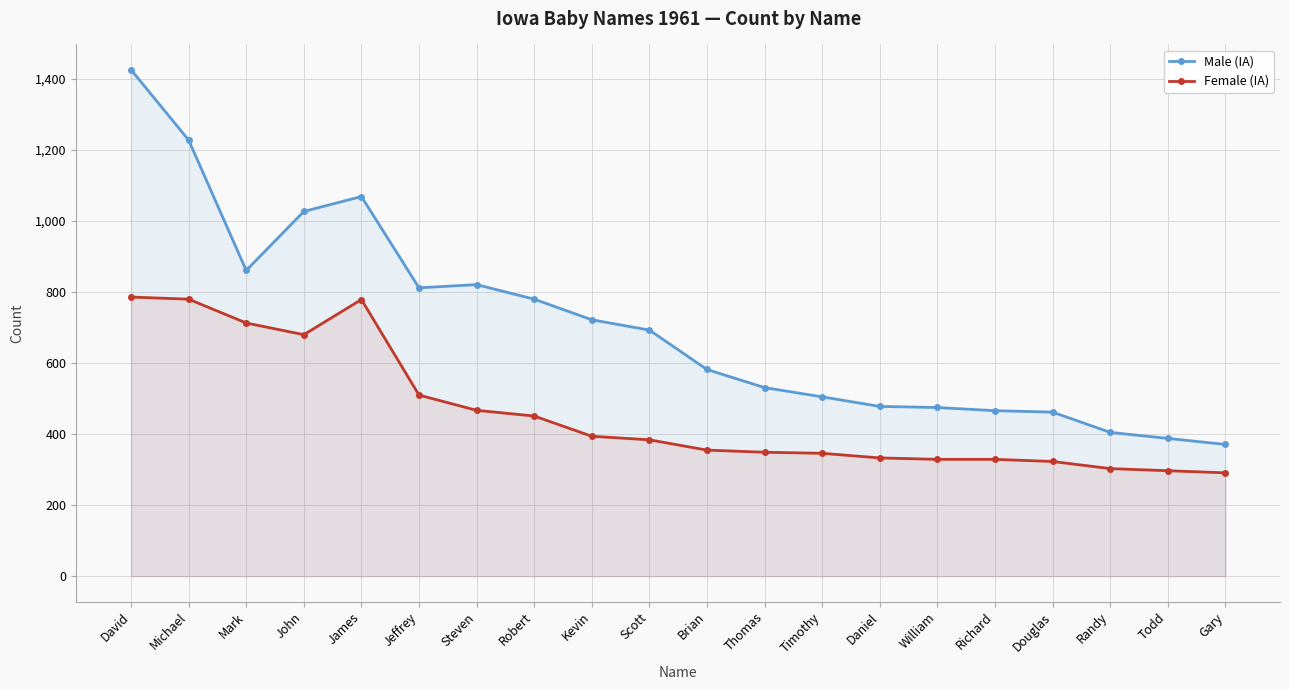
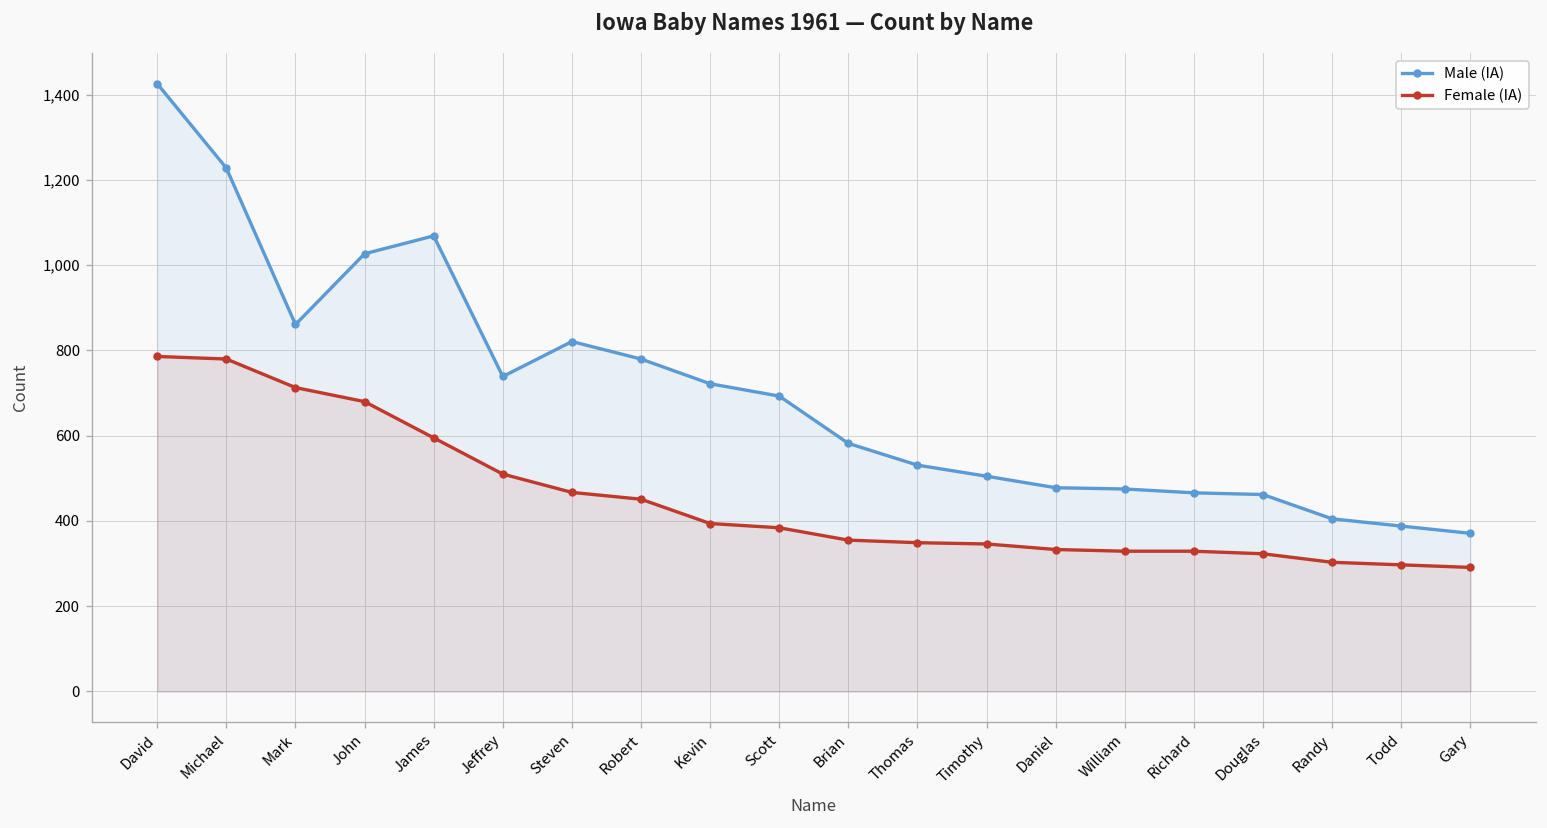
  {
    "Male (IA)": {
      "David": "1,430",
      "Michael": "1,230",
      "Mark": "860",
      "John": "1,030",
      "James": "1,070",
-     "Jeffrey": "810",
+     "Jeffrey": "740",
      "Steven": "820",
      "Robert": "780",
      "Kevin": "720",
      "Scott": "690",
      "Brian": "580",
      "Thomas": "530",
      "Timothy": "510",
      "Daniel": "480",
      "William": "480",
      "Richard": "470",
      "Douglas": "460",
      "Randy": "410",
      "Todd": "390",
      "Gary": "370"
    },
    "Female (IA)": {
      "David": "790",
      "Michael": "780",
      "Mark": "710",
      "John": "680",
-     "James": "780",
+     "James": "600",
      "Jeffrey": "510",
      "Steven": "470",
      "Robert": "450",
      "Kevin": "390",
      "Scott": "380",
      "Brian": "360",
      "Thomas": "350",
      "Timothy": "350",
      "Daniel": "330",
      "William": "330",
      "Richard": "330",
      "Douglas": "320",
      "Randy": "300",
      "Todd": "300",
      "Gary": "290"
    }
  }
